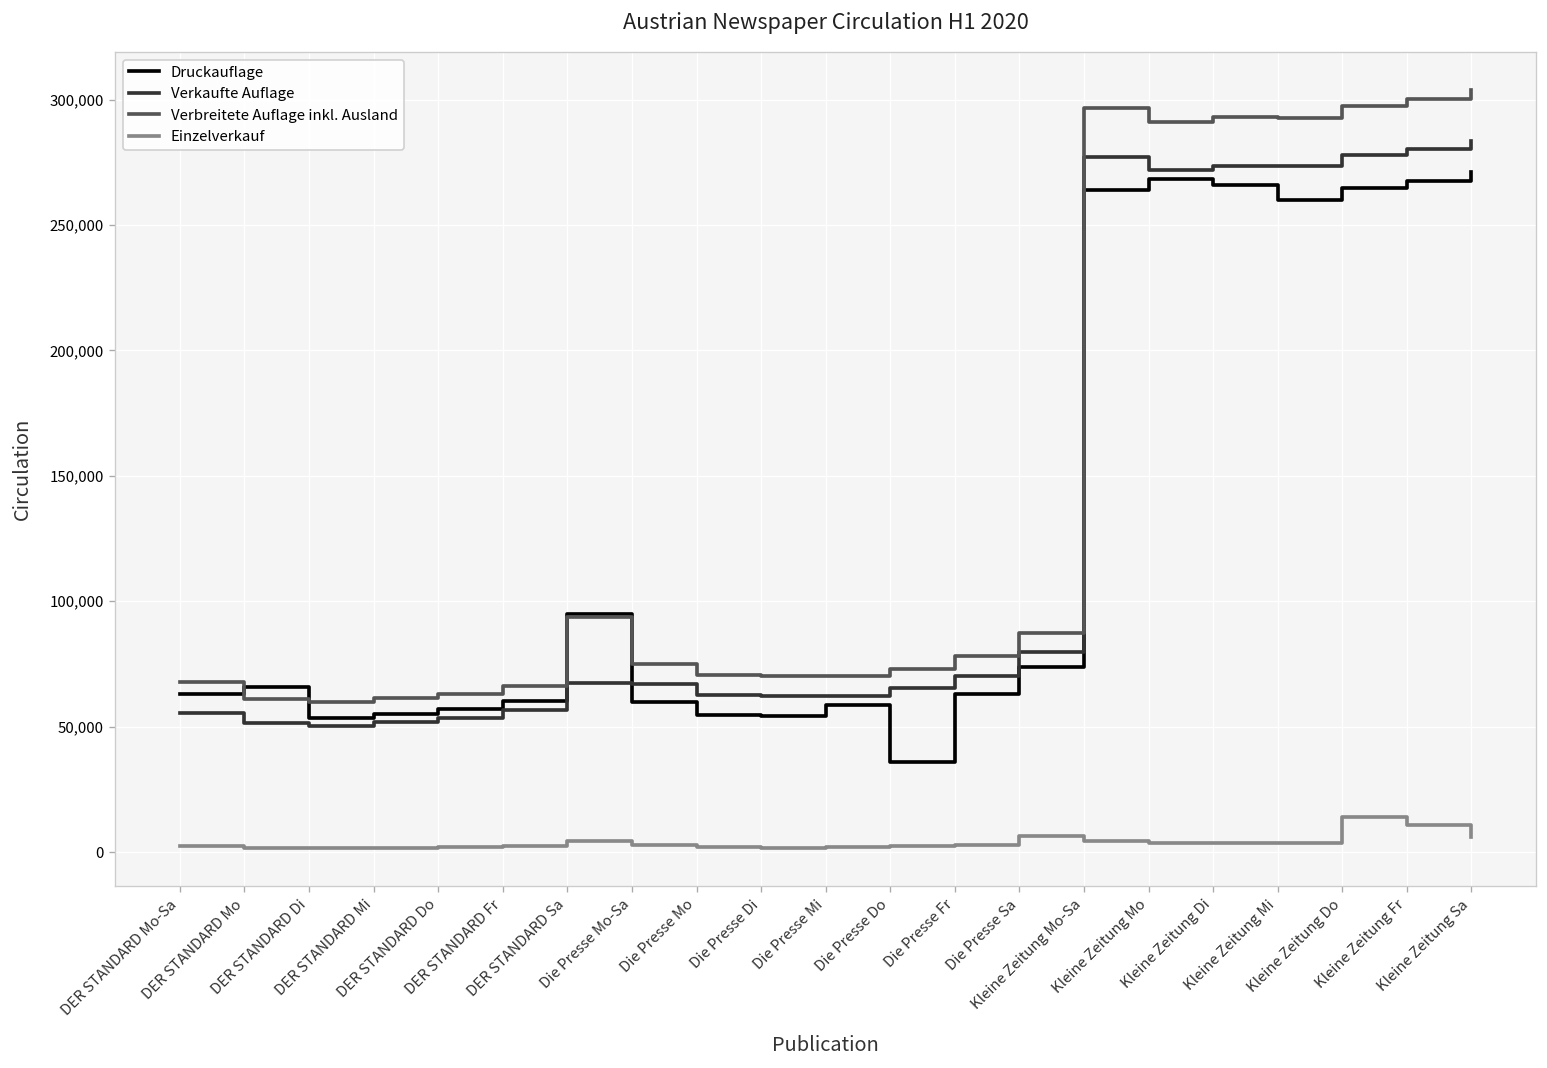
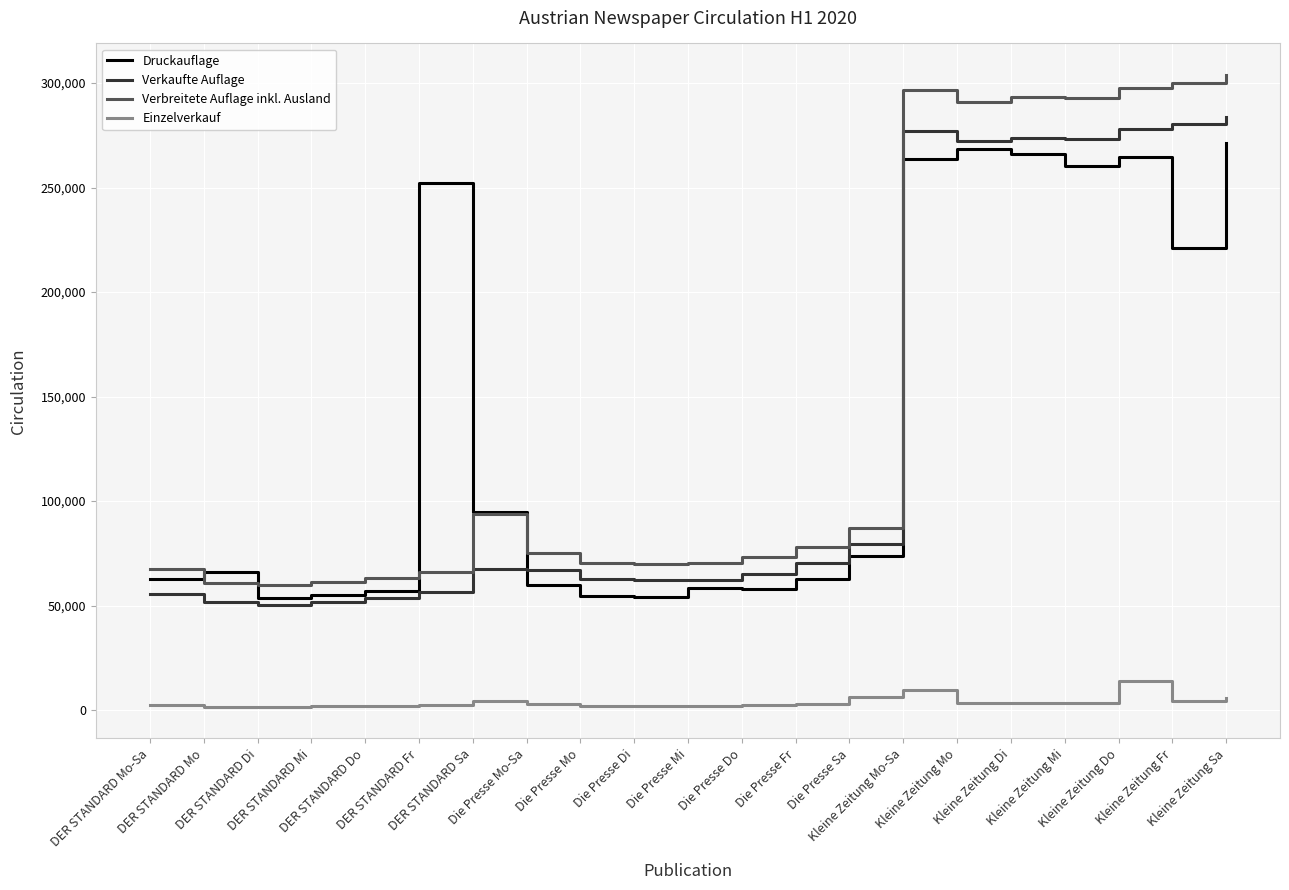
  {
    "Druckauflage": {
      "DER STANDARD Mo-Sa": "63,000",
      "DER STANDARD Mo": "66,000",
      "DER STANDARD Di": "54,000",
      "DER STANDARD Mi": "55,000",
      "DER STANDARD Do": "57,000",
-     "DER STANDARD Fr": "60,000",
+     "DER STANDARD Fr": "252,000",
      "DER STANDARD Sa": "95,000",
      "Die Presse Mo-Sa": "60,000",
      "Die Presse Mo": "55,000",
      "Die Presse Di": "54,000",
      "Die Presse Mi": "58,000",
-     "Die Presse Do": "36,000",
+     "Die Presse Do": "58,000",
      "Die Presse Fr": "63,000",
      "Die Presse Sa": "74,000",
      "Kleine Zeitung Mo-Sa": "264,000",
      "Kleine Zeitung Mo": "268,000",
      "Kleine Zeitung Di": "266,000",
      "Kleine Zeitung Mi": "260,000",
      "Kleine Zeitung Do": "265,000",
-     "Kleine Zeitung Fr": "268,000",
+     "Kleine Zeitung Fr": "221,000",
      "Kleine Zeitung Sa": "271,000"
    },
    "Einzelverkauf": {
      "DER STANDARD Mo-Sa": "2,000",
      "DER STANDARD Mo": "2,000",
      "DER STANDARD Di": "2,000",
      "DER STANDARD Mi": "2,000",
      "DER STANDARD Do": "2,000",
      "DER STANDARD Fr": "3,000",
      "DER STANDARD Sa": "4,000",
      "Die Presse Mo-Sa": "3,000",
      "Die Presse Mo": "2,000",
      "Die Presse Di": "2,000",
      "Die Presse Mi": "2,000",
      "Die Presse Do": "2,000",
      "Die Presse Fr": "3,000",
      "Die Presse Sa": "6,000",
-     "Kleine Zeitung Mo-Sa": "4,000",
+     "Kleine Zeitung Mo-Sa": "10,000",
      "Kleine Zeitung Mo": "4,000",
      "Kleine Zeitung Di": "4,000",
      "Kleine Zeitung Mi": "4,000",
      "Kleine Zeitung Do": "14,000",
-     "Kleine Zeitung Fr": "11,000",
+     "Kleine Zeitung Fr": "4,000",
      "Kleine Zeitung Sa": "6,000"
    }
  }
